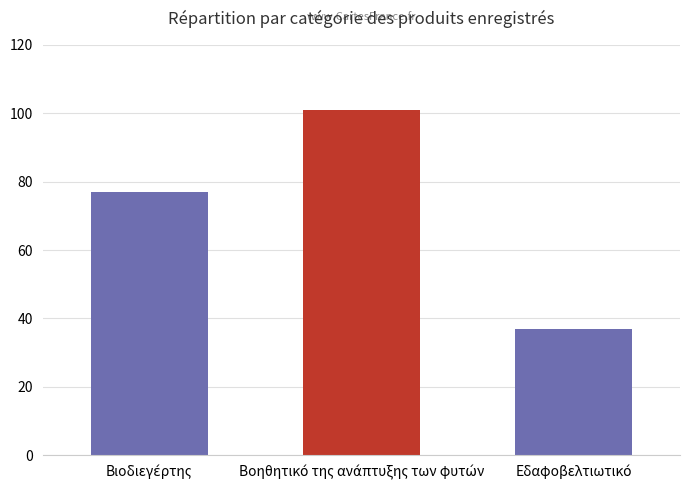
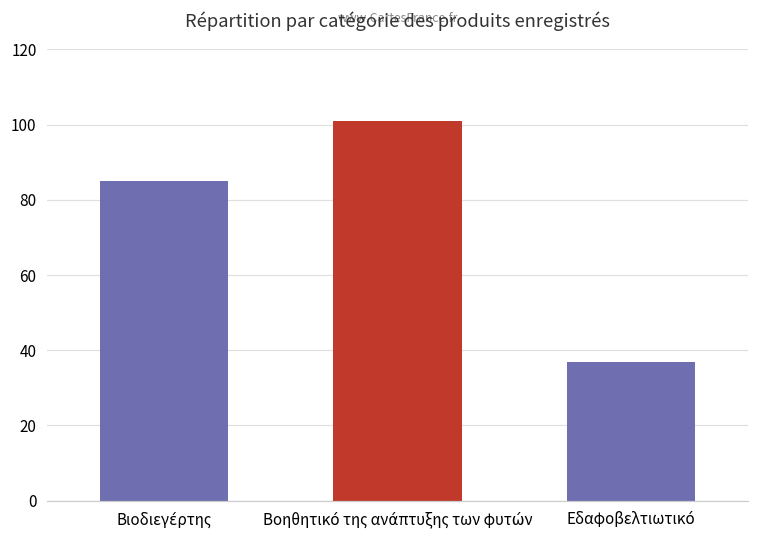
  {
-   "Βιοδιεγέρτης": 77,
+   "Βιοδιεγέρτης": 85,
    "Βοηθητικό της ανάπτυξης των φυτών": 101,
    "Εδαφοβελτιωτικό": 37
  }
